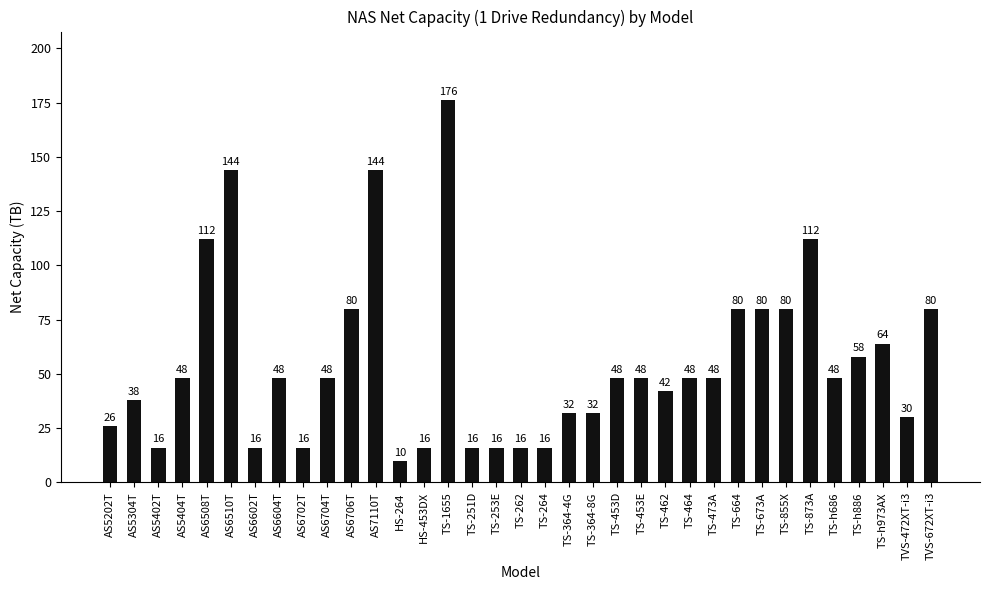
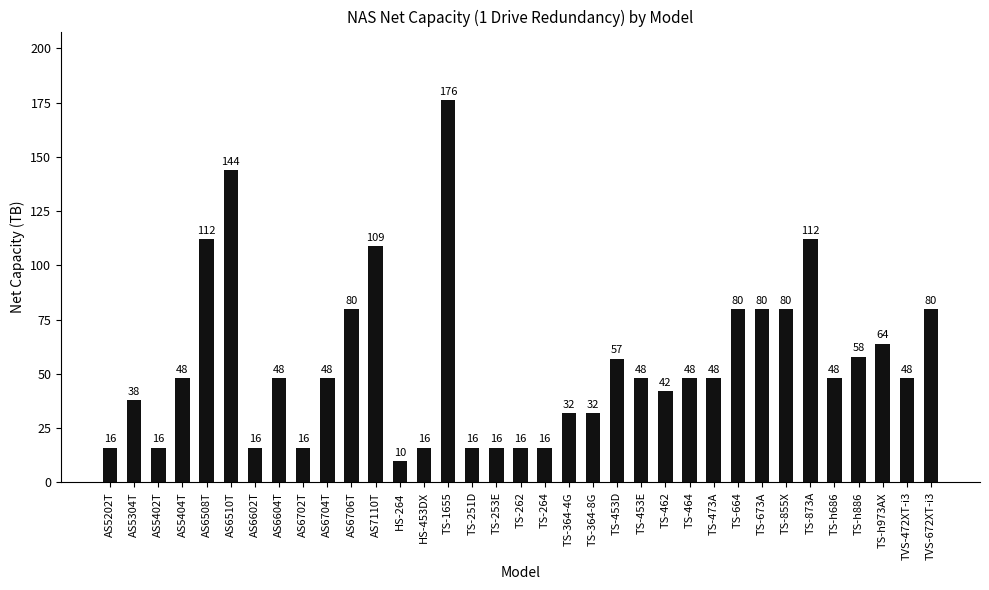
  {
-   "AS5202T": 26,
+   "AS5202T": 16,
    "AS5304T": 38,
    "AS5402T": 16,
    "AS5404T": 48,
    "AS6508T": 112,
    "AS6510T": 144,
    "AS6602T": 16,
    "AS6604T": 48,
    "AS6702T": 16,
    "AS6704T": 48,
    "AS6706T": 80,
-   "AS7110T": 144,
+   "AS7110T": 109,
    "HS-264": 10,
    "HS-453DX": 16,
    "TS-1655": 176,
    "TS-251D": 16,
    "TS-253E": 16,
    "TS-262": 16,
    "TS-264": 16,
    "TS-364-4G": 32,
    "TS-364-8G": 32,
-   "TS-453D": 48,
+   "TS-453D": 57,
    "TS-453E": 48,
    "TS-462": 42,
    "TS-464": 48,
    "TS-473A": 48,
    "TS-664": 80,
    "TS-673A": 80,
    "TS-855X": 80,
    "TS-873A": 112,
    "TS-h686": 48,
    "TS-h886": 58,
    "TS-h973AX": 64,
-   "TVS-472XT-i3": 30,
+   "TVS-472XT-i3": 48,
    "TVS-672XT-i3": 80
  }
